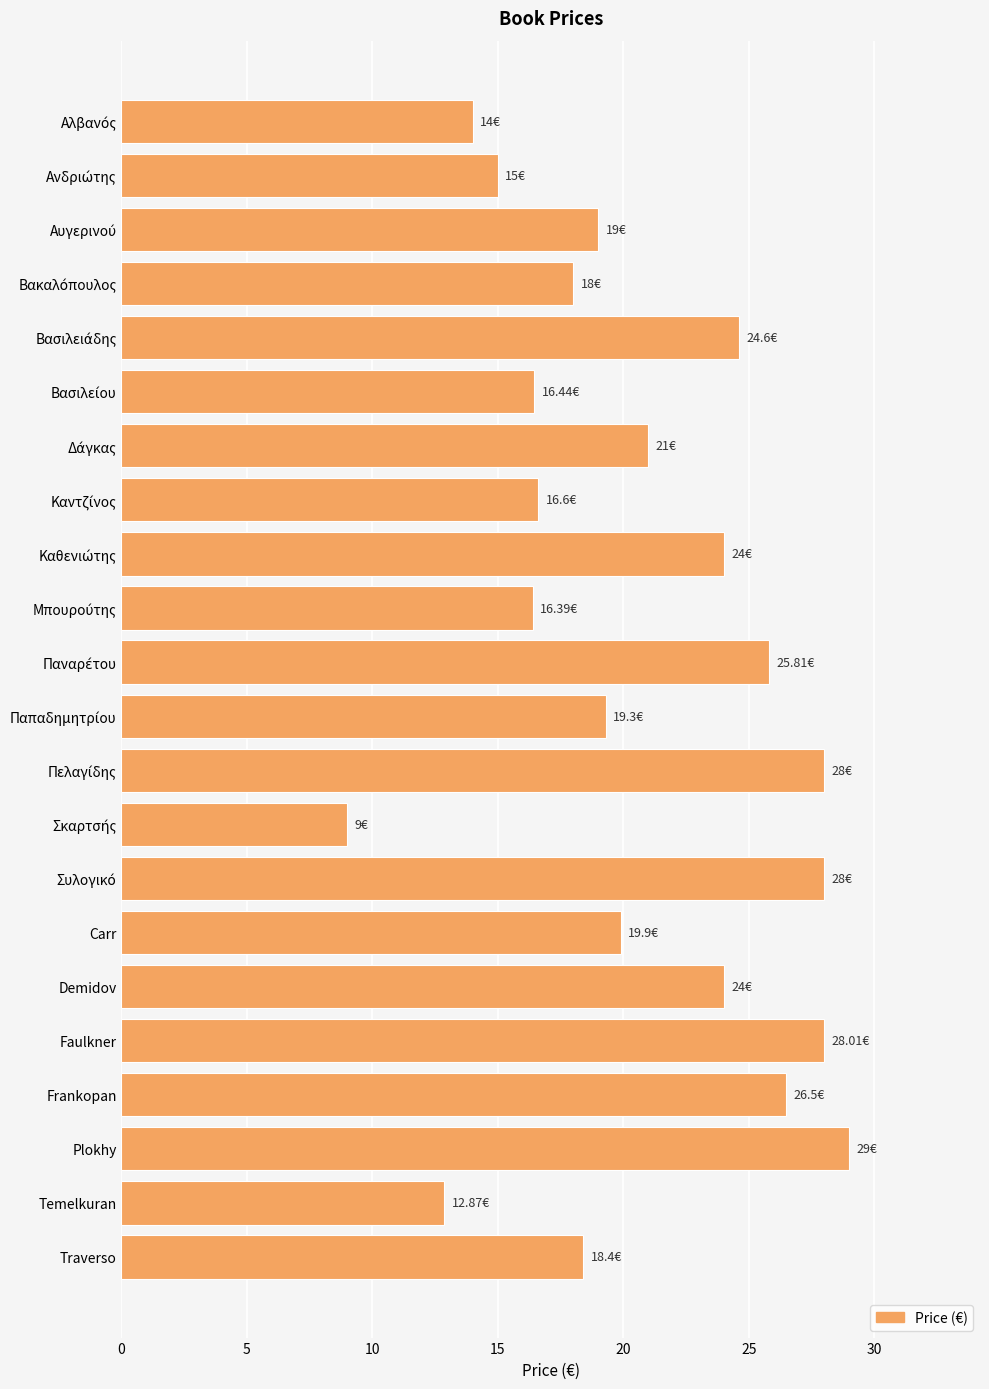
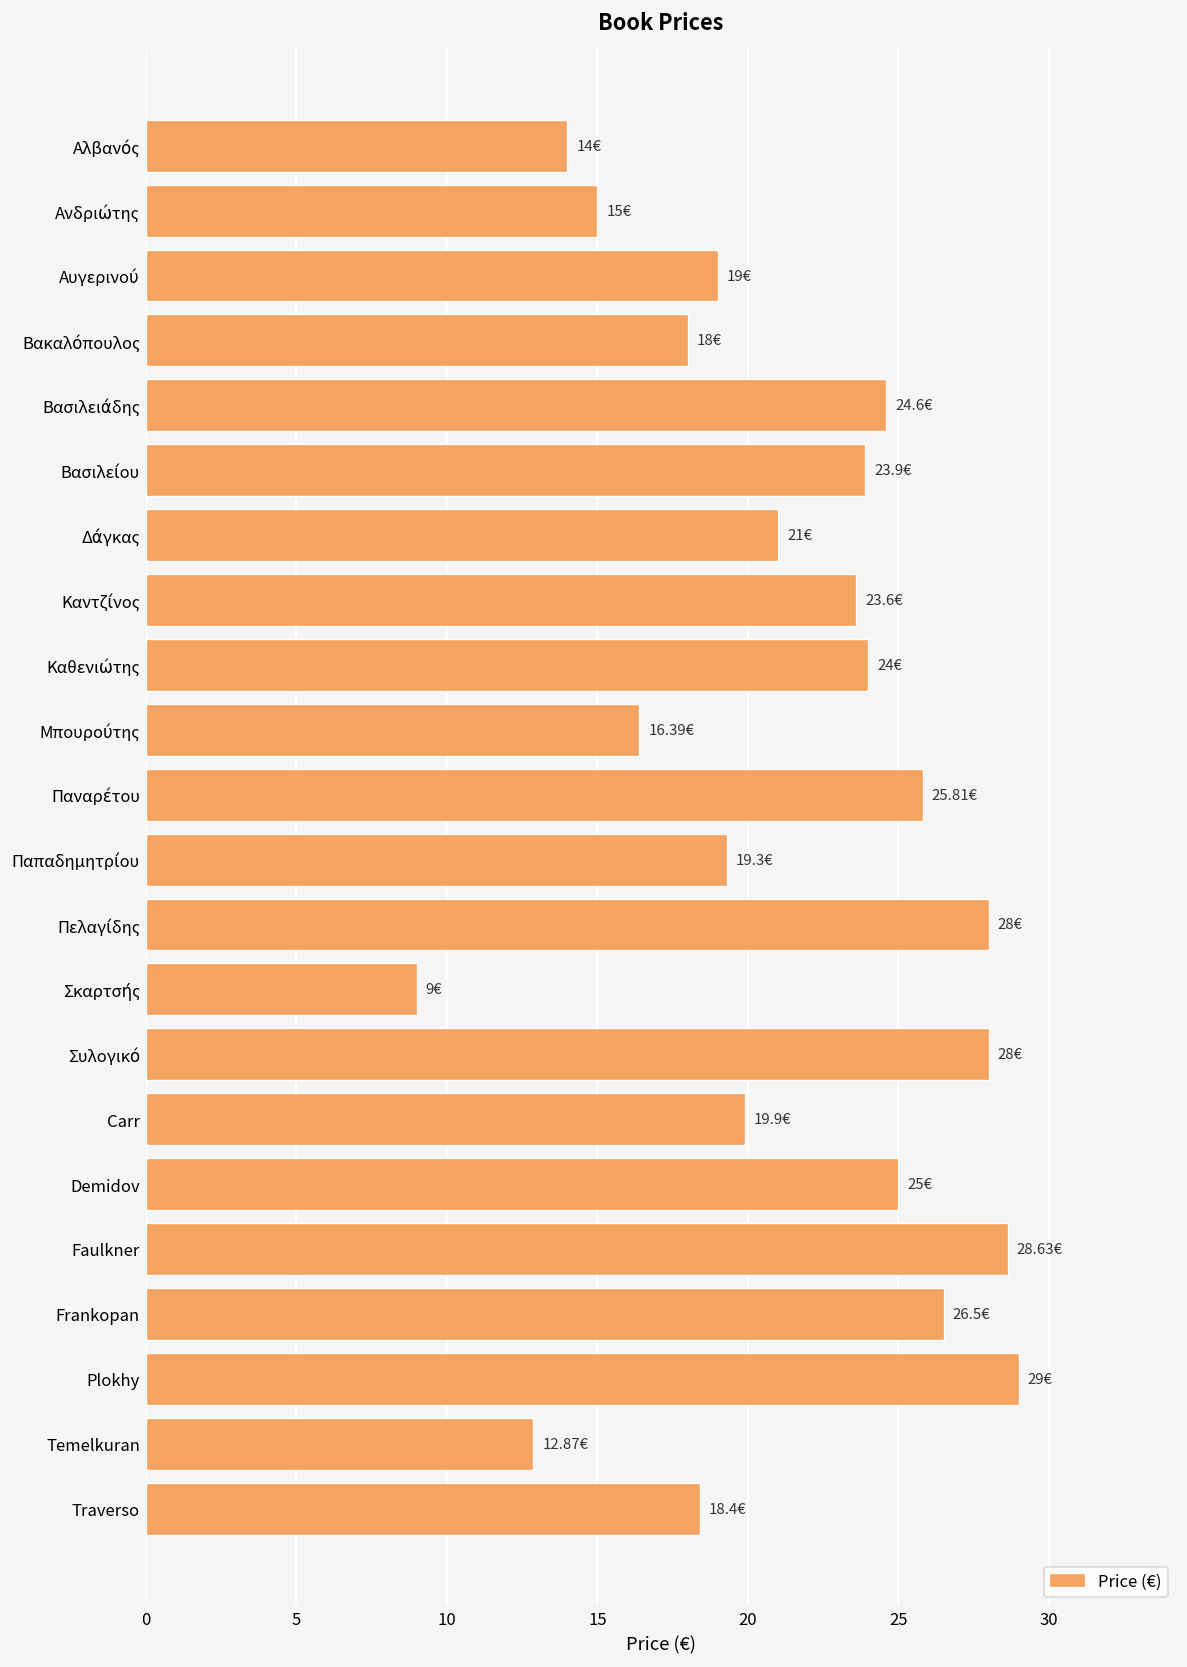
  {
    "Αλβανός": "14€",
    "Ανδριώτης": "15€",
    "Αυγερινού": "19€",
    "Βακαλόπουλος": "18€",
    "Βασιλειάδης": "24.6€",
-   "Βασιλείου": "16.44€",
+   "Βασιλείου": "23.9€",
    "Δάγκας": "21€",
-   "Καντζίνος": "16.6€",
+   "Καντζίνος": "23.6€",
    "Καθενιώτης": "24€",
    "Μπουρούτης": "16.39€",
    "Παναρέτου": "25.81€",
    "Παπαδημητρίου": "19.3€",
    "Πελαγίδης": "28€",
    "Σκαρτσής": "9€",
    "Συλογικό": "28€",
    "Carr": "19.9€",
-   "Demidov": "24€",
-   "Faulkner": "28.01€",
+   "Demidov": "25€",
+   "Faulkner": "28.63€",
    "Frankopan": "26.5€",
    "Plokhy": "29€",
    "Temelkuran": "12.87€",
    "Traverso": "18.4€"
  }
